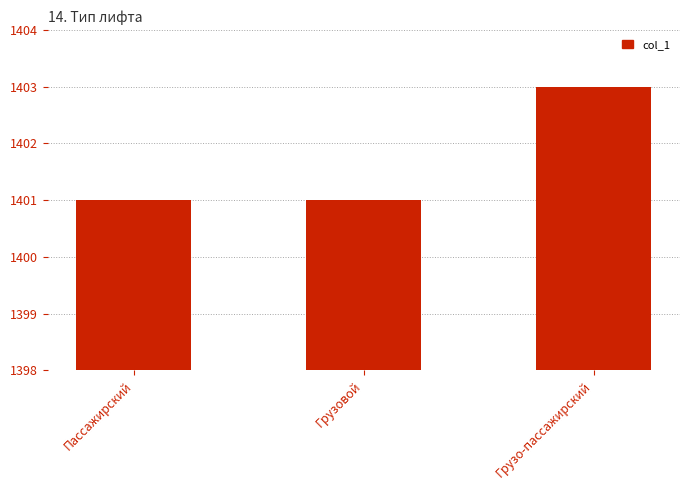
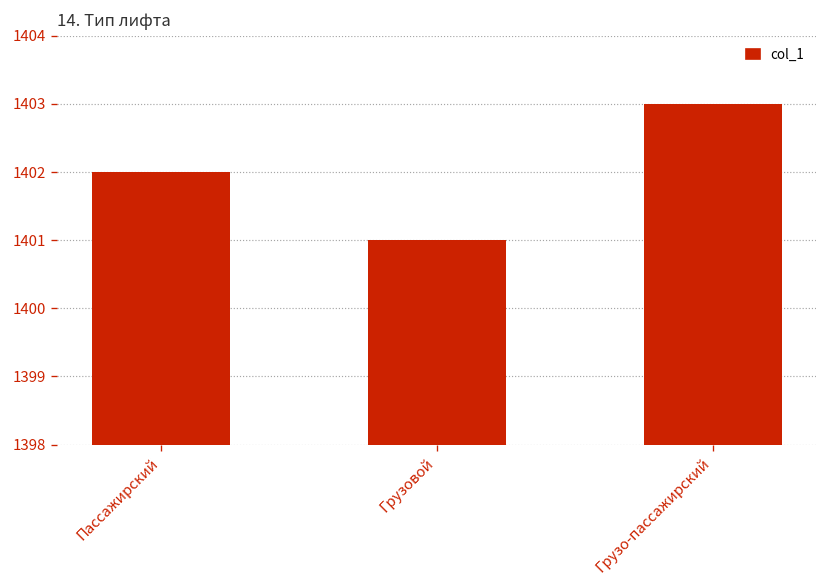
  {
-   "Пассажирский": 1401,
+   "Пассажирский": 1402,
    "Грузовой": 1401,
    "Грузо-пассажирский": 1403
  }
